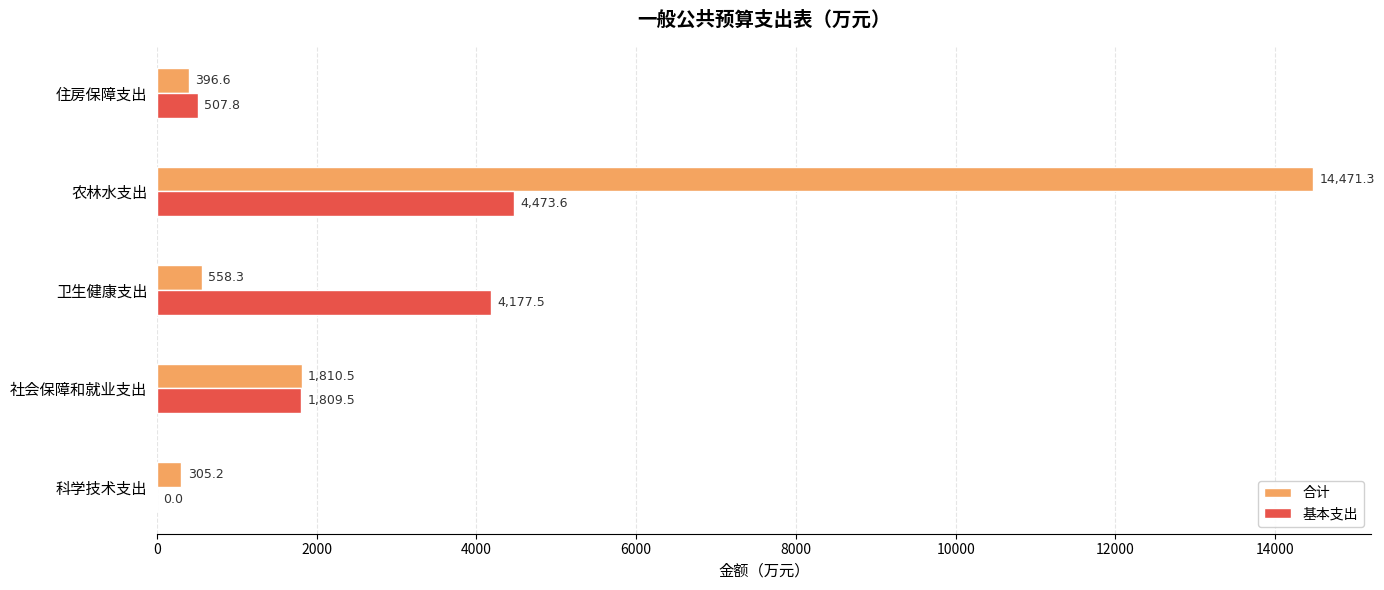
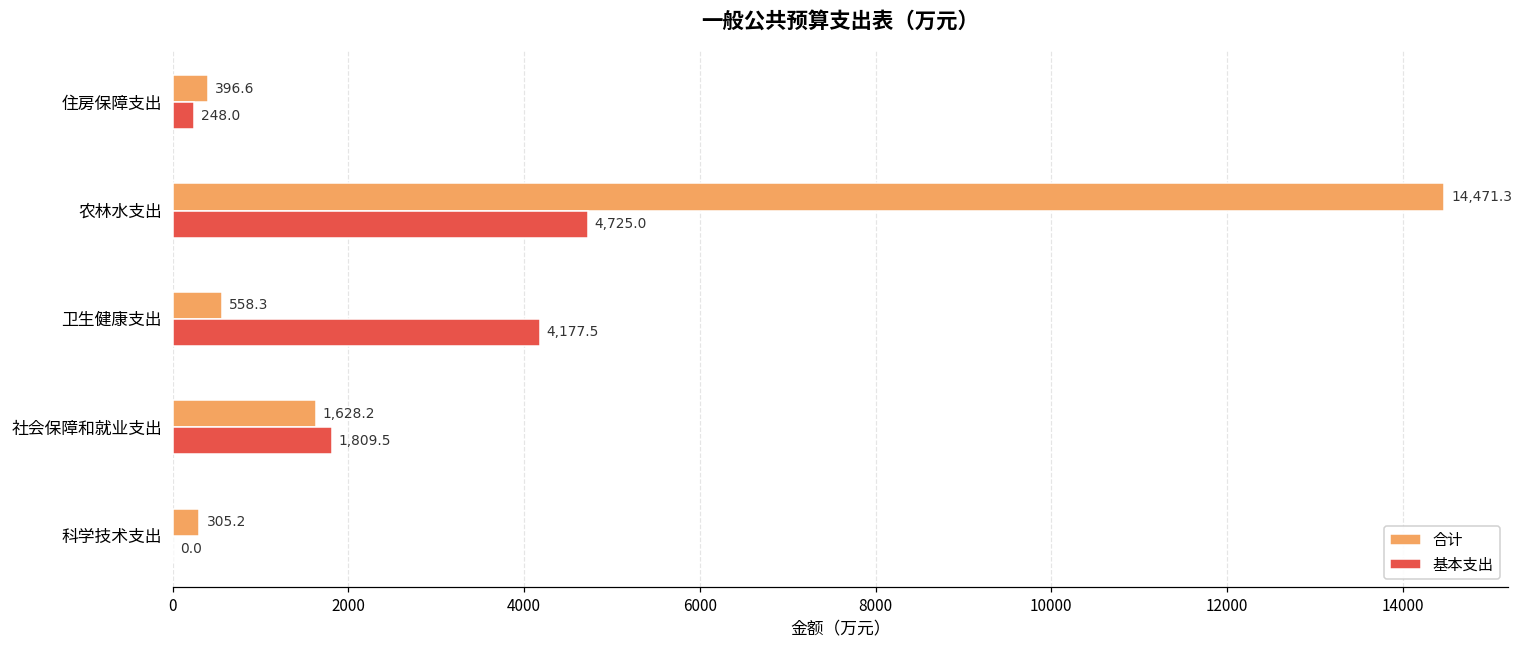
  {
    "合计": {
      "住房保障支出": "396.6",
      "农林水支出": "14,471.3",
      "卫生健康支出": "558.3",
-     "社会保障和就业支出": "1,810.5",
+     "社会保障和就业支出": "1,628.2",
      "科学技术支出": "305.2"
    },
    "基本支出": {
-     "住房保障支出": "507.8",
-     "农林水支出": "4,473.6",
+     "住房保障支出": "248.0",
+     "农林水支出": "4,725.0",
      "卫生健康支出": "4,177.5",
      "社会保障和就业支出": "1,809.5",
      "科学技术支出": "0.0"
    }
  }
